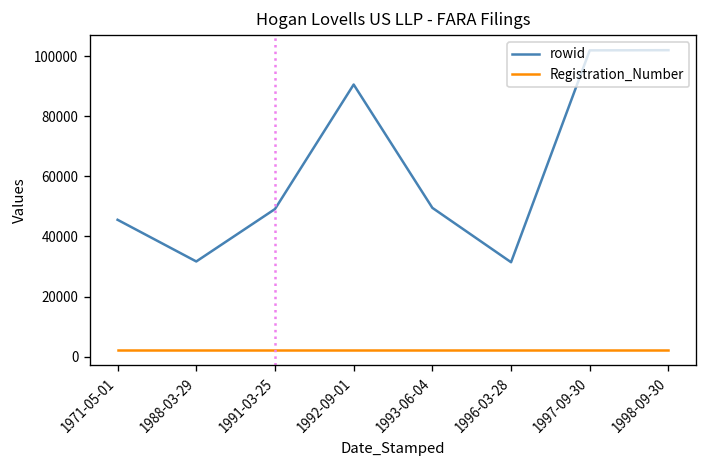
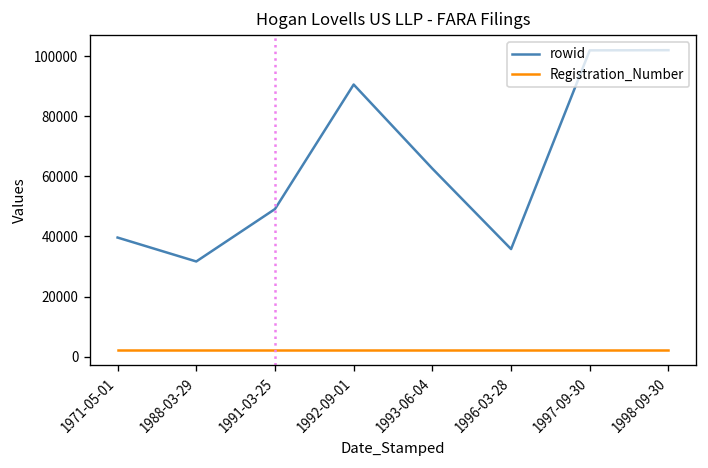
  {
    "rowid": {
-     "1971-05-01": 46000,
+     "1971-05-01": 40000,
      "1988-03-29": 32000,
      "1991-03-25": 49000,
      "1992-09-01": 91000,
-     "1993-06-04": 50000,
-     "1996-03-28": 31000
+     "1993-06-04": 63000,
+     "1996-03-28": 36000
    },
    "Registration_Number": {
      "1971-05-01": 2000,
      "1988-03-29": 2000,
      "1991-03-25": 2000,
      "1992-09-01": 2000,
      "1993-06-04": 2000,
      "1996-03-28": 2000,
      "1997-09-30": 2000,
      "1998-09-30": 2000
    }
  }
